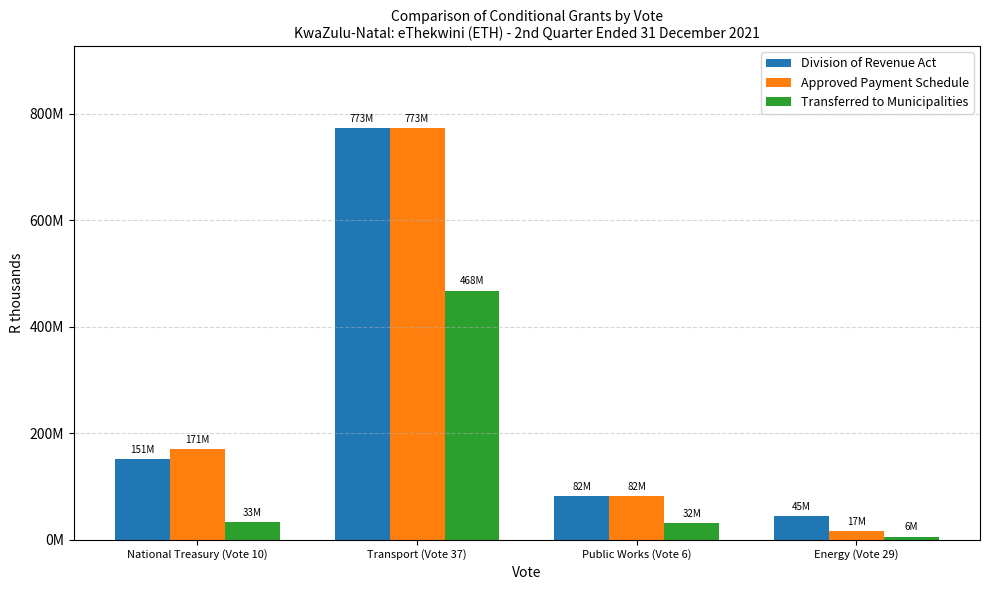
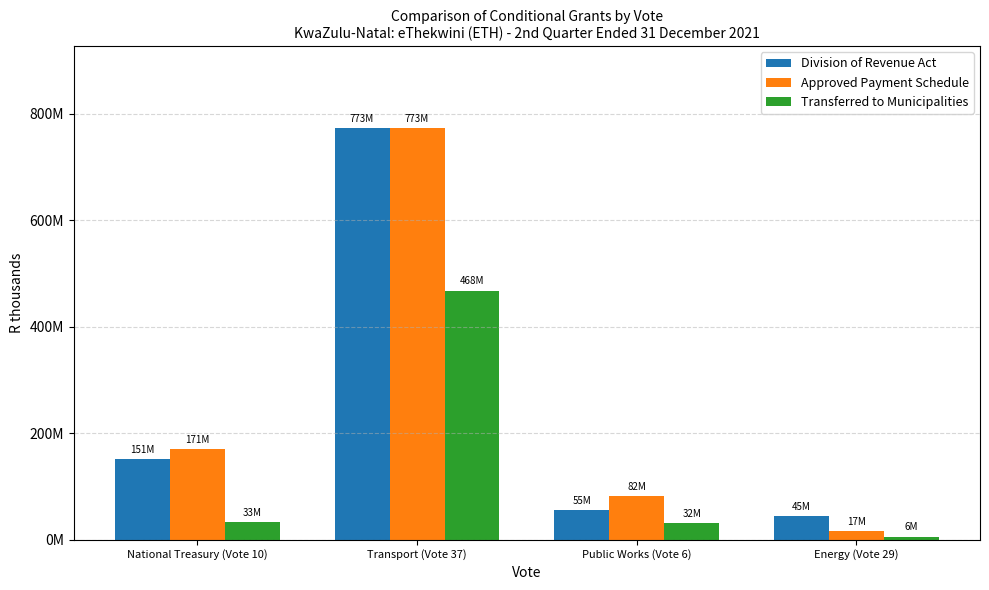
  {
    "Division of Revenue Act": {
      "National Treasury (Vote 10)": "151M",
      "Transport (Vote 37)": "773M",
-     "Public Works (Vote 6)": "82M",
+     "Public Works (Vote 6)": "55M",
      "Energy (Vote 29)": "45M"
    },
    "Approved Payment Schedule": {
      "National Treasury (Vote 10)": "171M",
      "Transport (Vote 37)": "773M",
      "Public Works (Vote 6)": "82M",
      "Energy (Vote 29)": "17M"
    },
    "Transferred to Municipalities": {
      "National Treasury (Vote 10)": "33M",
      "Transport (Vote 37)": "468M",
      "Public Works (Vote 6)": "32M",
      "Energy (Vote 29)": "6M"
    }
  }
